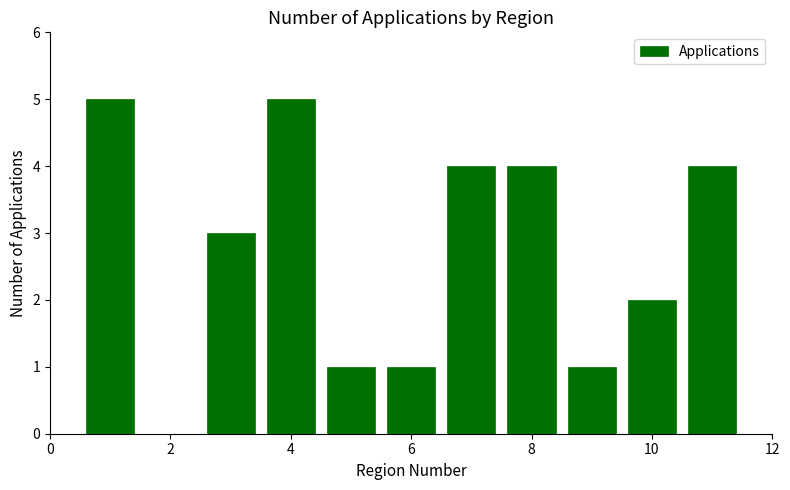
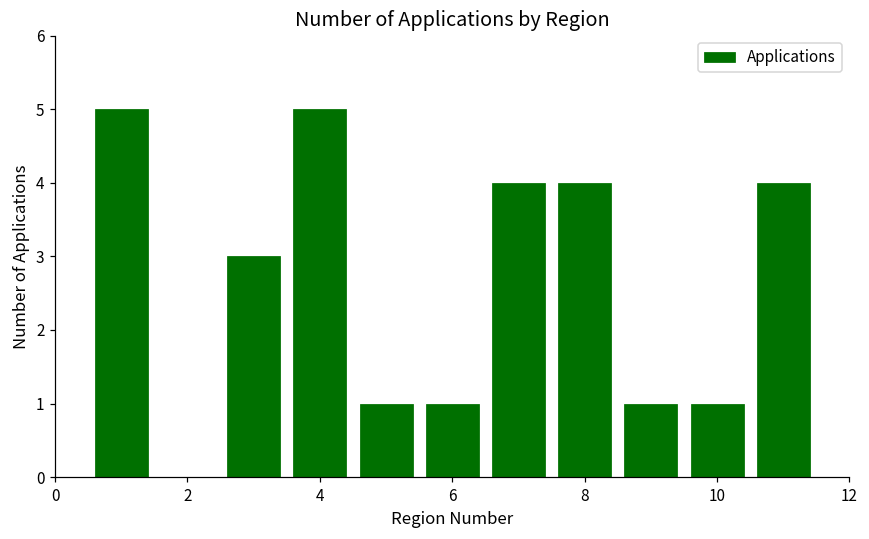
  {
    "4": 5,
    "6": 1,
    "8": 4,
-   "10": 2
+   "10": 1
  }
